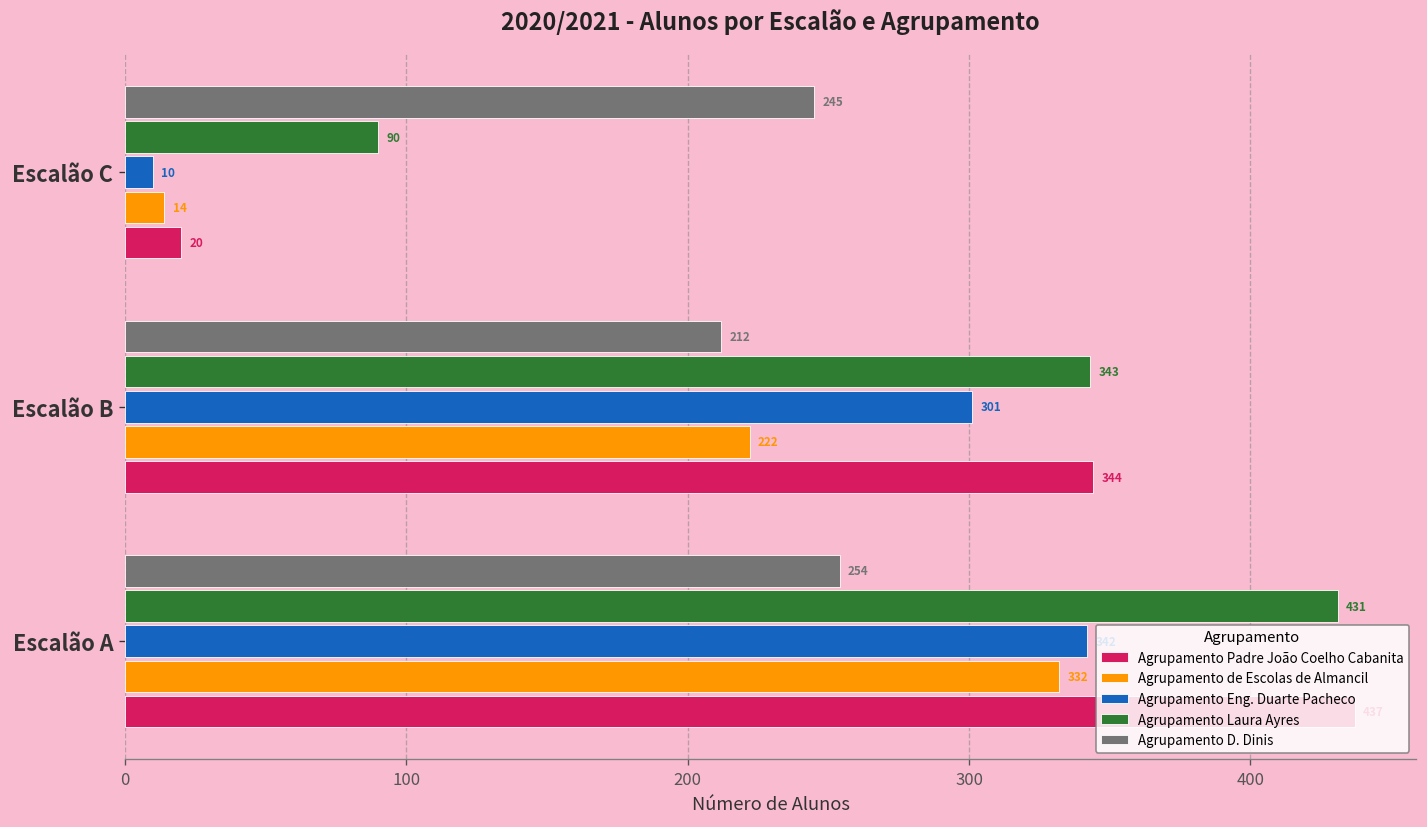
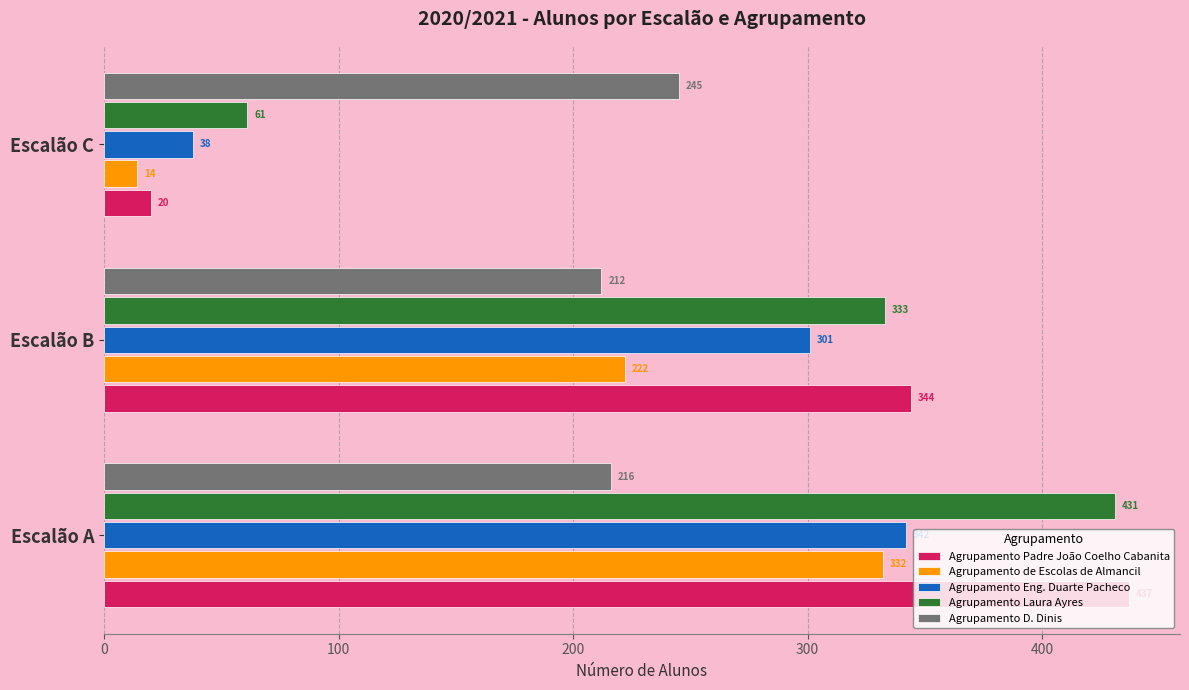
  {
    "Agrupamento Padre João Coelho Cabanita": {
      "Escalão C": 20,
      "Escalão B": 344
    },
    "Agrupamento de Escolas de Almancil": {
      "Escalão C": 14,
      "Escalão B": 222,
      "Escalão A": 332
    },
    "Agrupamento Eng. Duarte Pacheco": {
-     "Escalão C": 10,
+     "Escalão C": 38,
      "Escalão B": 301
    },
    "Agrupamento Laura Ayres": {
-     "Escalão C": 90,
-     "Escalão B": 343,
+     "Escalão C": 61,
+     "Escalão B": 333,
      "Escalão A": 431
    },
    "Agrupamento D. Dinis": {
      "Escalão C": 245,
      "Escalão B": 212,
-     "Escalão A": 254
+     "Escalão A": 216
    }
  }
